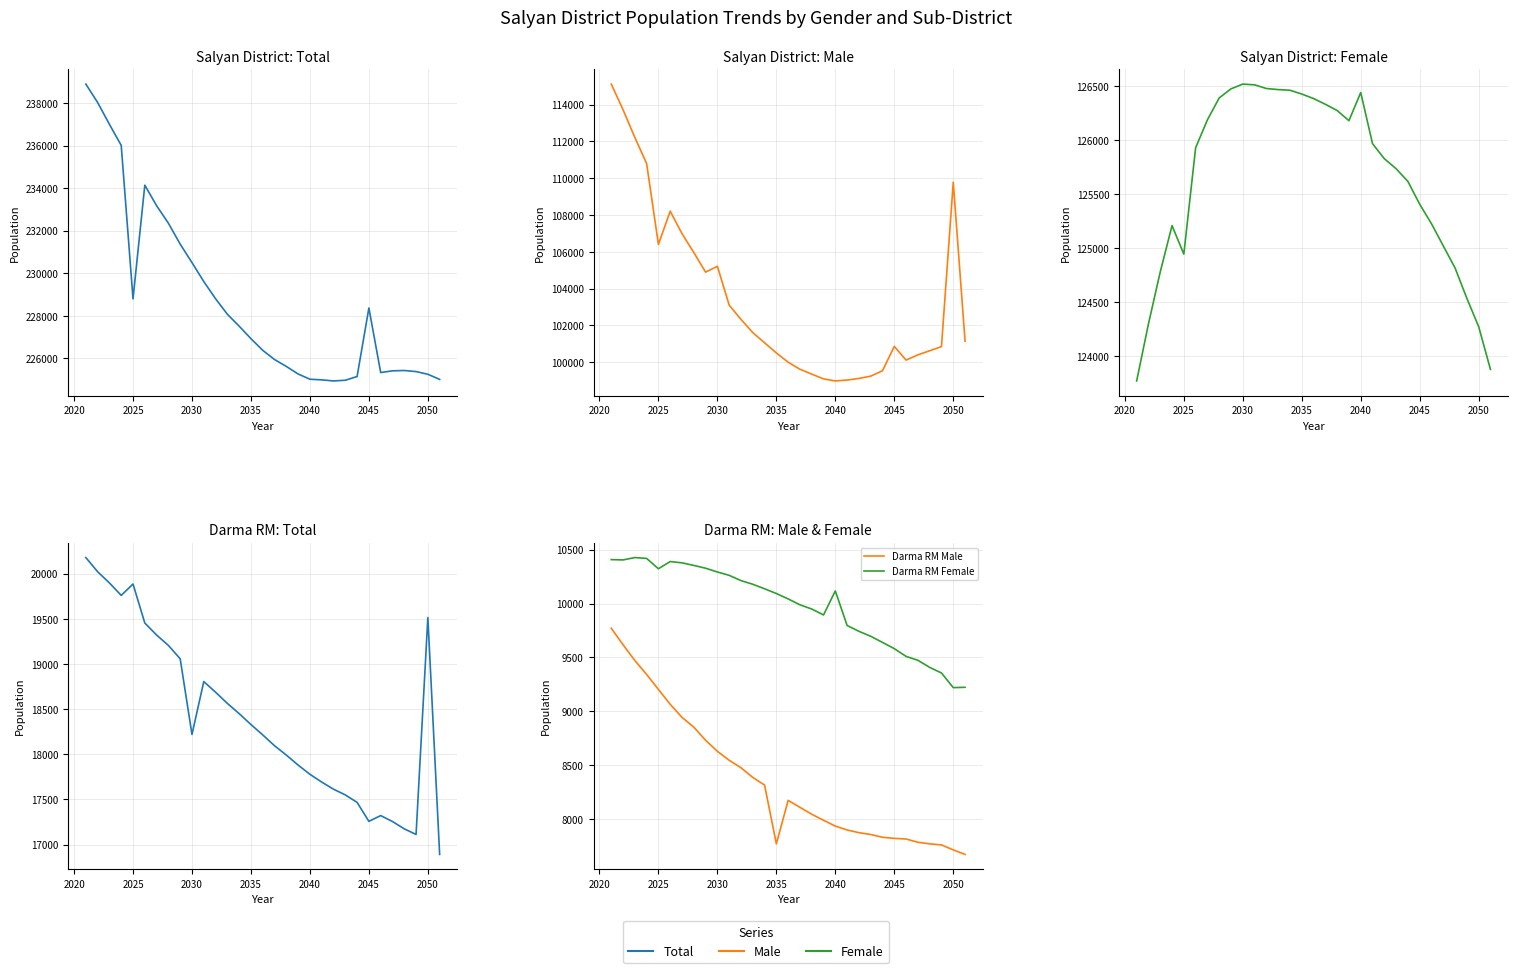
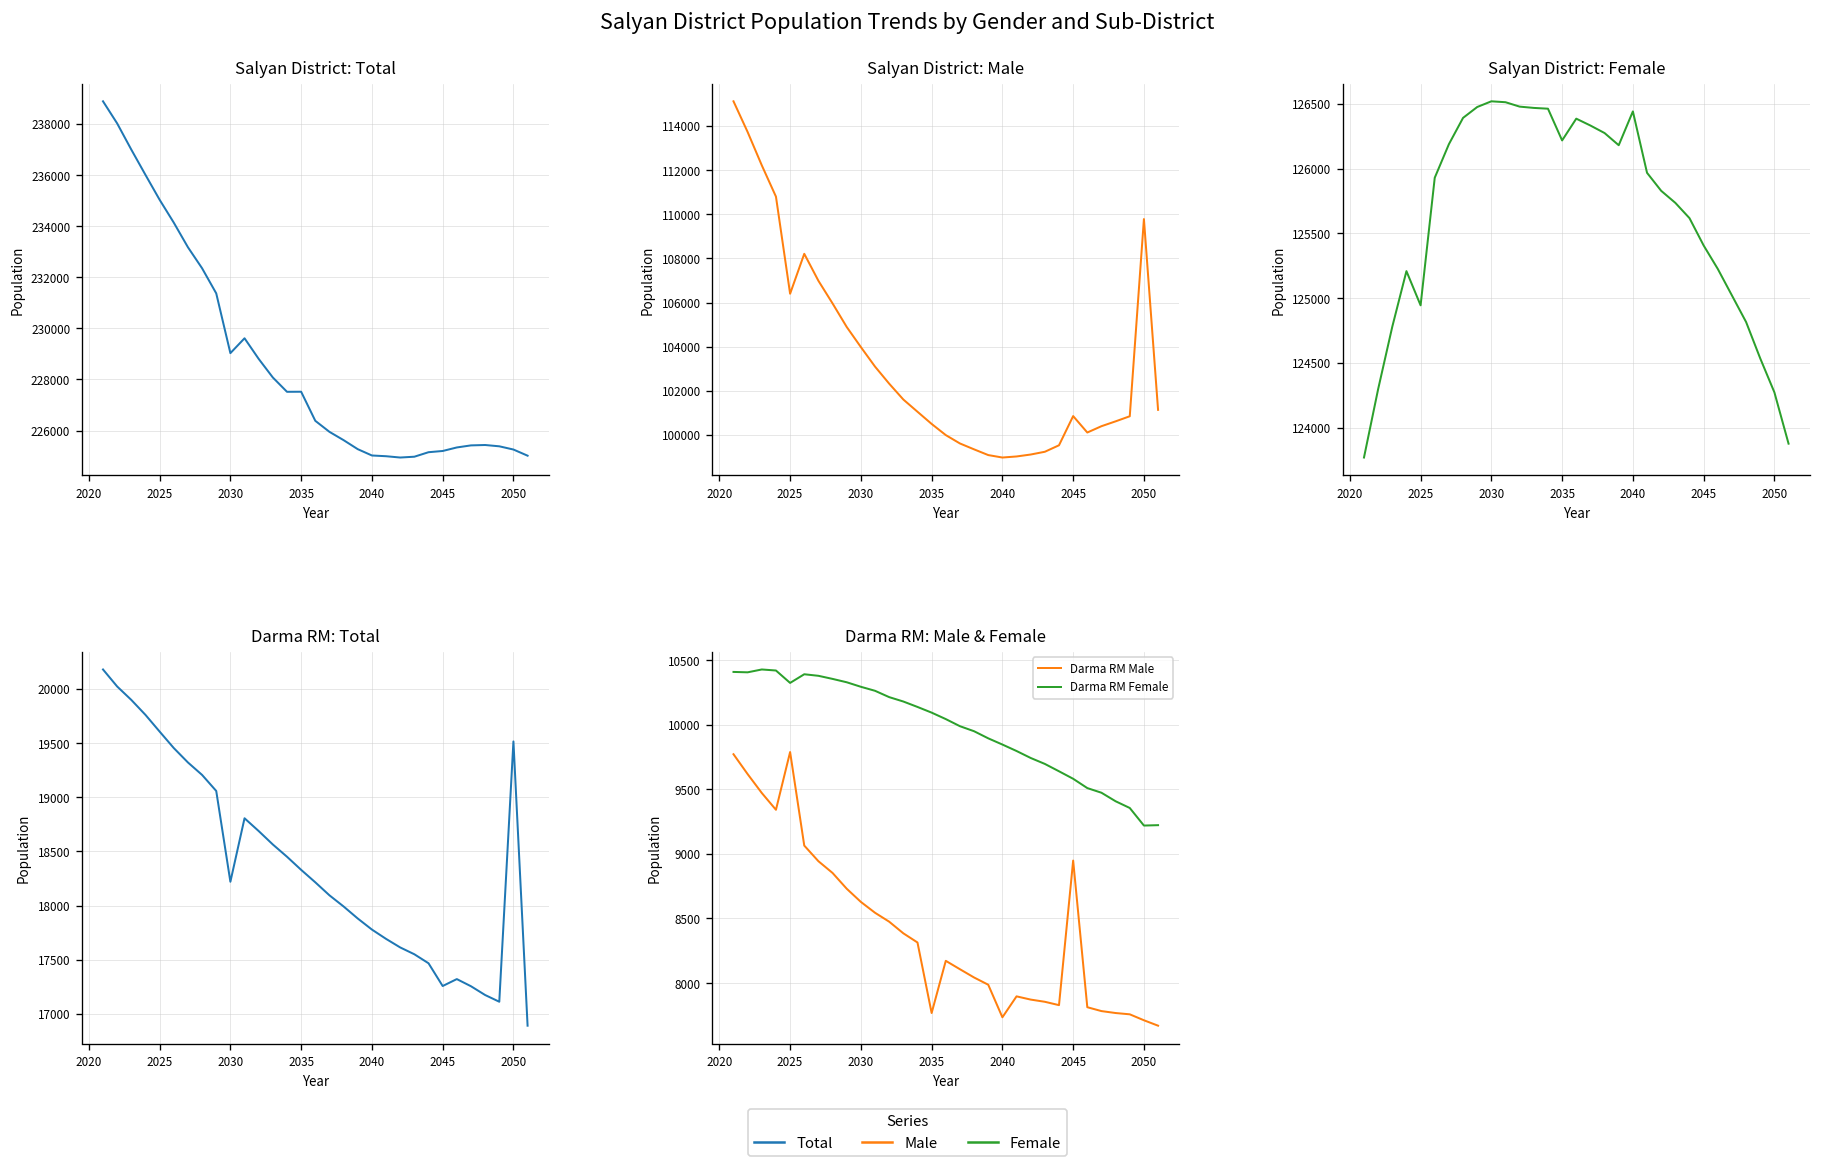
  {
    "Salyan District: Total": {
-     "2025": 228800,
-     "2030": 230500,
-     "2035": 226900,
+     "2025": 235000,
+     "2030": 229000,
+     "2035": 227500,
      "2040": 225000,
-     "2045": 228400,
+     "2045": 225200,
      "2050": 225300
    },
    "Salyan District: Male": {
      "2025": 106400,
-     "2030": 105200,
+     "2030": 104000,
      "2035": 100500,
      "2040": 99000,
      "2045": 100900,
      "2050": 109800
    },
    "Salyan District: Female": {
      "2025": 124950,
      "2030": 126520,
-     "2035": 126430,
+     "2035": 126220,
      "2040": 126440,
      "2045": 125410,
      "2050": 124270
    },
    "Darma RM: Total": {
-     "2025": 19900,
+     "2025": 19600,
      "2030": 18200,
      "2035": 18300,
      "2040": 17800,
      "2045": 17300,
      "2050": 19500
    },
    "Darma RM: Male & Female": {
      "Darma RM Male": {
-       "2025": 9200,
+       "2025": 9790,
        "2030": 8630,
        "2035": 7770,
-       "2040": 7930,
-       "2045": 7820,
+       "2040": 7740,
+       "2045": 8950,
        "2050": 7710
      },
      "Darma RM Female": {
        "2025": 10320,
        "2030": 10290,
        "2035": 10090,
-       "2040": 10120,
+       "2040": 9850,
        "2045": 9580,
        "2050": 9220
      }
    }
  }
